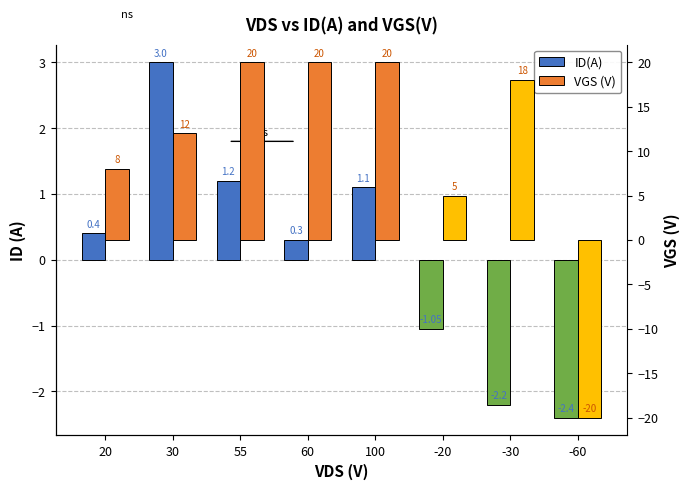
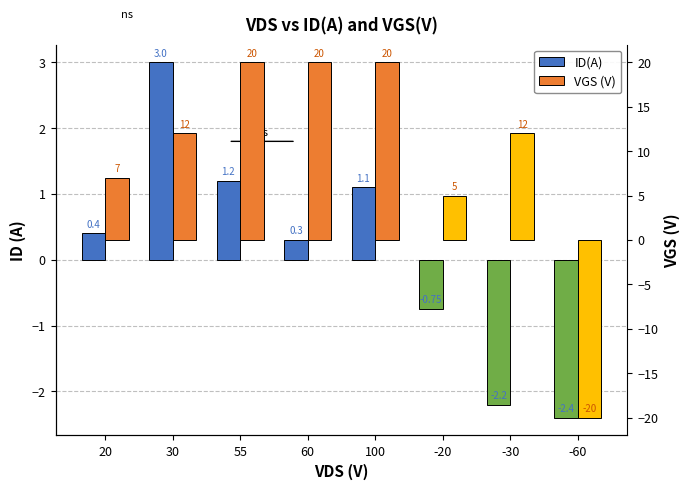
  {
    "ID(A)": {
      "20": 0.4,
      "30": 3.0,
      "55": 1.2,
      "60": 0.3,
      "100": 1.1,
-     "-20": -1.05,
+     "-20": -0.75,
      "-30": -2.2,
      "-60": -2.4
    },
    "VGS (V)": {
-     "20": 8,
+     "20": 7,
      "30": 12,
      "55": 20,
      "60": 20,
      "100": 20,
      "-20": 5,
-     "-30": 18,
+     "-30": 12,
      "-60": -20
    }
  }
